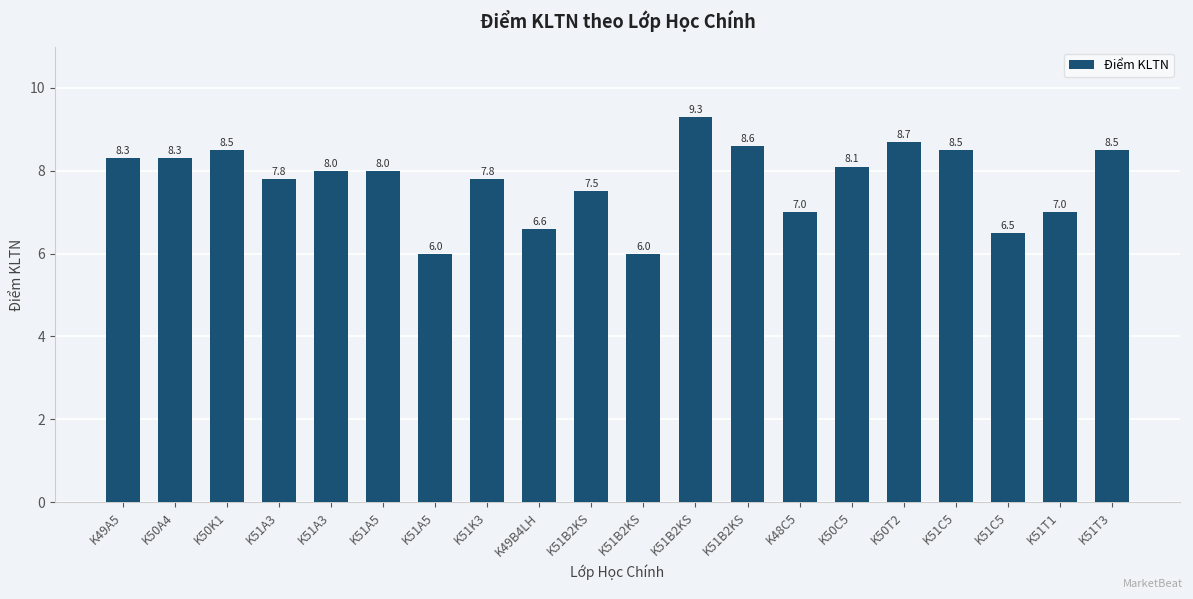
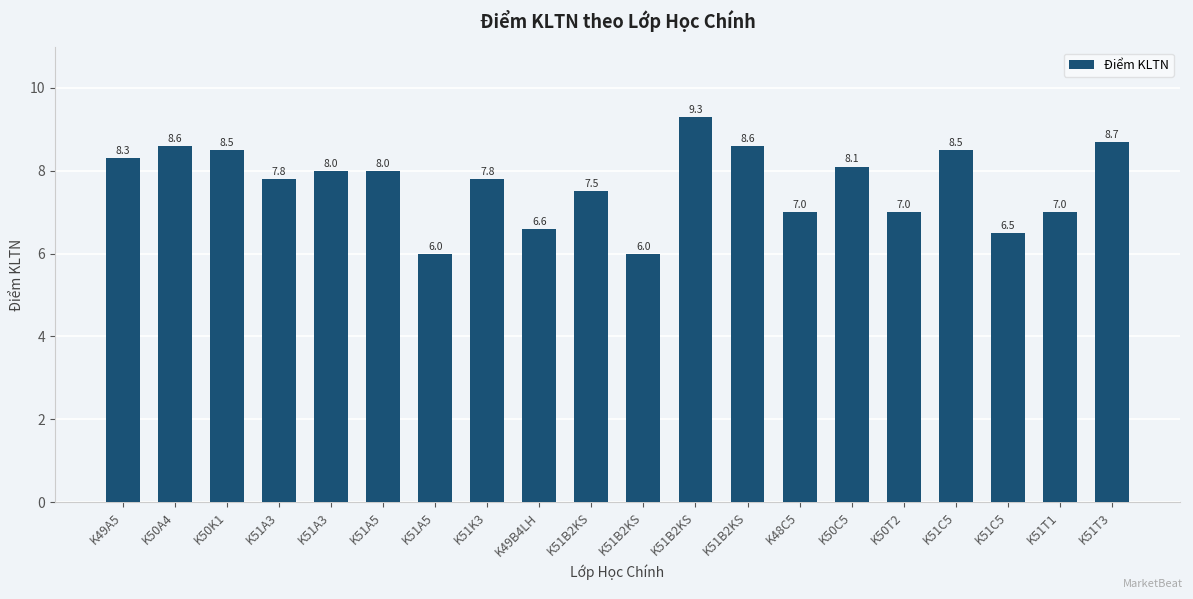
  {
    "K49A5": 8.3,
-   "K50A4": 8.3,
+   "K50A4": 8.6,
    "K50K1": 8.5,
    "K51K3": 7.8,
    "K49B4LH": 6.6,
    "K48C5": 7.0,
    "K50C5": 8.1,
-   "K50T2": 8.7,
+   "K50T2": 7.0,
    "K51T1": 7.0,
-   "K51T3": 8.5
+   "K51T3": 8.7
  }
